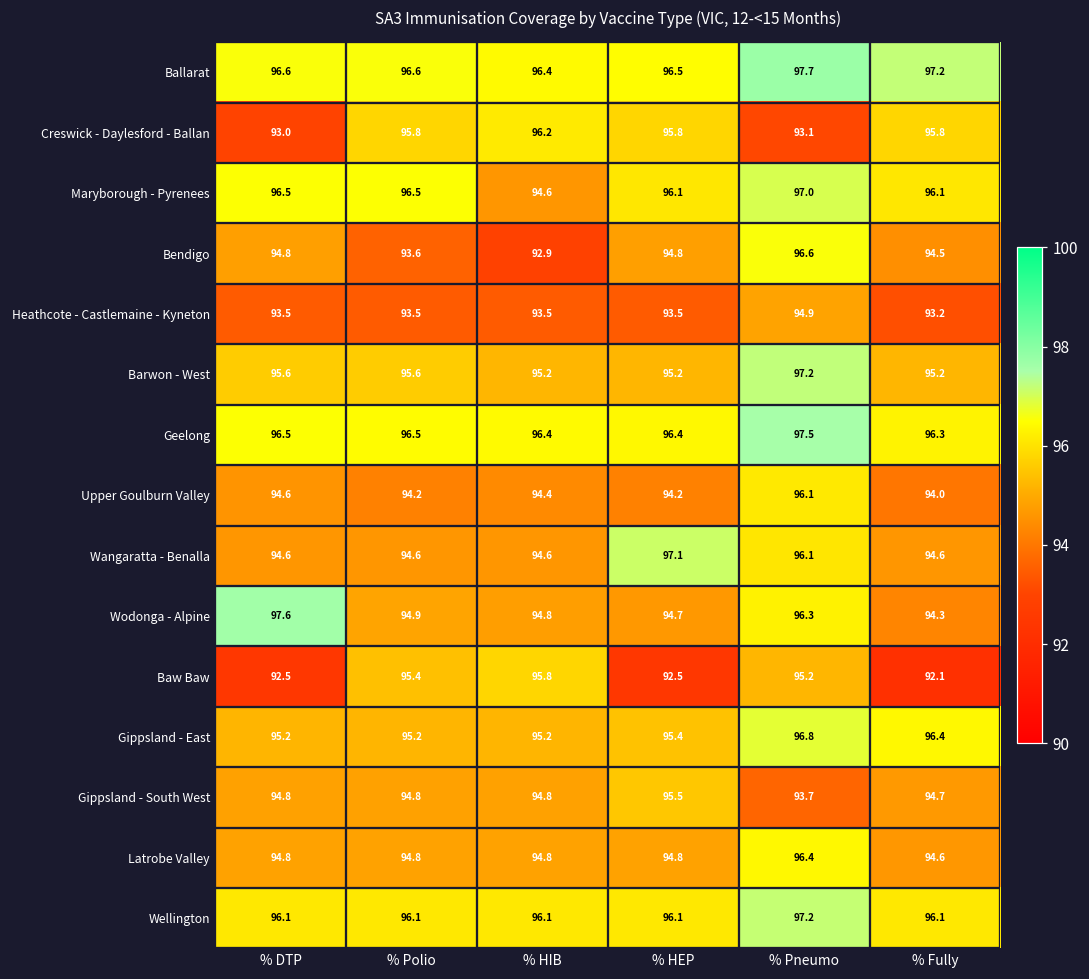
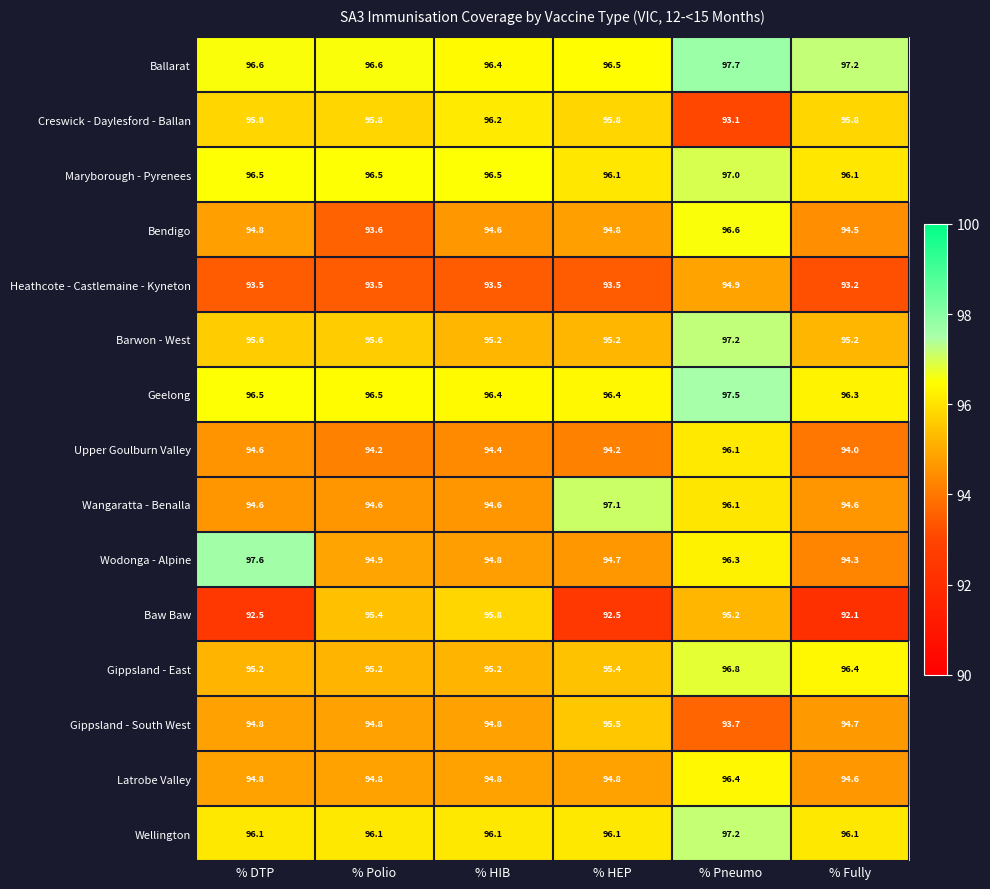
  {
    "Ballarat": {
      "% DTP": 96.6,
      "% Polio": 96.6,
      "% HIB": 96.4,
      "% HEP": 96.5,
      "% Pneumo": 97.7,
      "% Fully": 97.2
    },
    "Creswick - Daylesford - Ballan": {
-     "% DTP": 93.0,
+     "% DTP": 95.8,
      "% Polio": 95.8,
      "% HIB": 96.2,
      "% HEP": 95.8,
      "% Pneumo": 93.1,
      "% Fully": 95.8
    },
    "Maryborough - Pyrenees": {
      "% DTP": 96.5,
      "% Polio": 96.5,
-     "% HIB": 94.6,
+     "% HIB": 96.5,
      "% HEP": 96.1,
      "% Pneumo": 97.0,
      "% Fully": 96.1
    },
    "Bendigo": {
      "% DTP": 94.8,
      "% Polio": 93.6,
-     "% HIB": 92.9,
+     "% HIB": 94.6,
      "% HEP": 94.8,
      "% Pneumo": 96.6,
      "% Fully": 94.5
    },
    "Heathcote - Castlemaine - Kyneton": {
      "% DTP": 93.5,
      "% Polio": 93.5,
      "% HIB": 93.5,
      "% HEP": 93.5,
      "% Pneumo": 94.9,
      "% Fully": 93.2
    },
    "Barwon - West": {
      "% DTP": 95.6,
      "% Polio": 95.6,
      "% HIB": 95.2,
      "% HEP": 95.2,
      "% Pneumo": 97.2,
      "% Fully": 95.2
    },
    "Geelong": {
      "% DTP": 96.5,
      "% Polio": 96.5,
      "% HIB": 96.4,
      "% HEP": 96.4,
      "% Pneumo": 97.5,
      "% Fully": 96.3
    },
    "Upper Goulburn Valley": {
      "% DTP": 94.6,
      "% Polio": 94.2,
      "% HIB": 94.4,
      "% HEP": 94.2,
      "% Pneumo": 96.1,
      "% Fully": 94.0
    },
    "Wangaratta - Benalla": {
      "% DTP": 94.6,
      "% Polio": 94.6,
      "% HIB": 94.6,
      "% HEP": 97.1,
      "% Pneumo": 96.1,
      "% Fully": 94.6
    },
    "Wodonga - Alpine": {
      "% DTP": 97.6,
      "% Polio": 94.9,
      "% HIB": 94.8,
      "% HEP": 94.7,
      "% Pneumo": 96.3,
      "% Fully": 94.3
    },
    "Baw Baw": {
      "% DTP": 92.5,
      "% Polio": 95.4,
      "% HIB": 95.8,
      "% HEP": 92.5,
      "% Pneumo": 95.2,
      "% Fully": 92.1
    },
    "Gippsland - East": {
      "% DTP": 95.2,
      "% Polio": 95.2,
      "% HIB": 95.2,
      "% HEP": 95.4,
      "% Pneumo": 96.8,
      "% Fully": 96.4
    },
    "Gippsland - South West": {
      "% DTP": 94.8,
      "% Polio": 94.8,
      "% HIB": 94.8,
      "% HEP": 95.5,
      "% Pneumo": 93.7,
      "% Fully": 94.7
    },
    "Latrobe Valley": {
      "% DTP": 94.8,
      "% Polio": 94.8,
      "% HIB": 94.8,
      "% HEP": 94.8,
      "% Pneumo": 96.4,
      "% Fully": 94.6
    },
    "Wellington": {
      "% DTP": 96.1,
      "% Polio": 96.1,
      "% HIB": 96.1,
      "% HEP": 96.1,
      "% Pneumo": 97.2,
      "% Fully": 96.1
    }
  }
